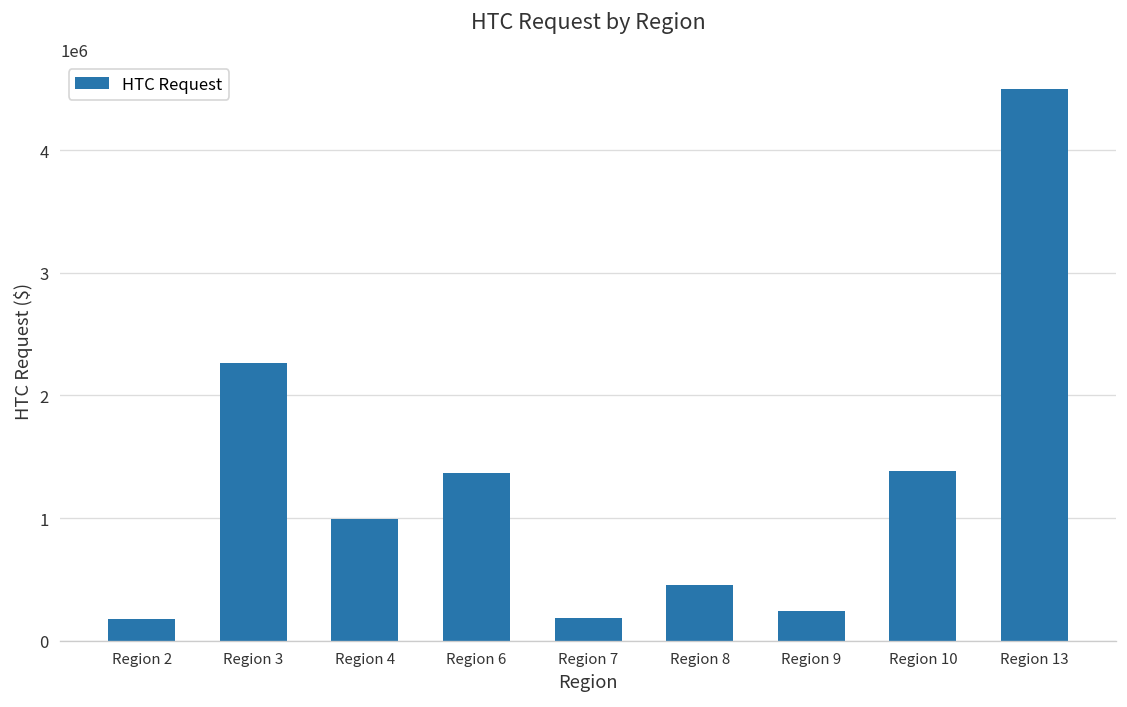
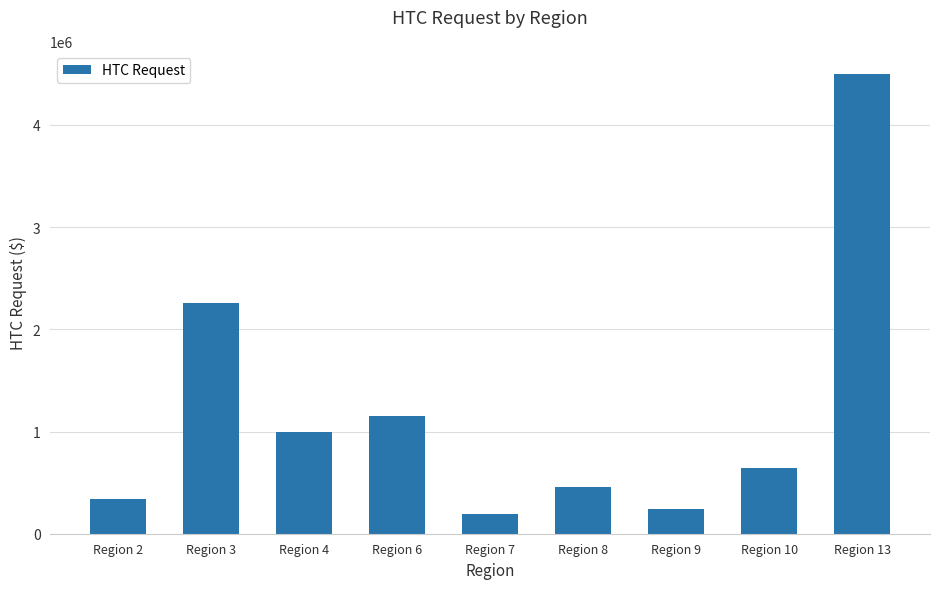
  {
-   "Region 2": 180000,
+   "Region 2": 340000,
    "Region 3": 2260000,
    "Region 4": 990000,
-   "Region 6": 1370000,
+   "Region 6": 1150000,
    "Region 7": 190000,
    "Region 8": 450000,
    "Region 9": 240000,
-   "Region 10": 1390000,
+   "Region 10": 650000,
    "Region 13": 4500000
  }
